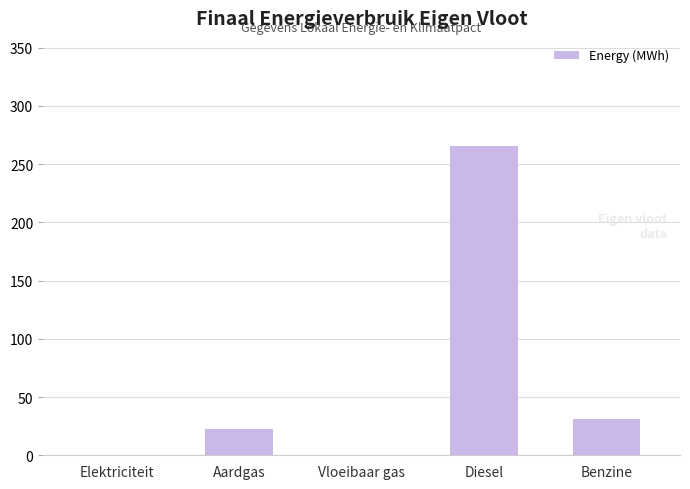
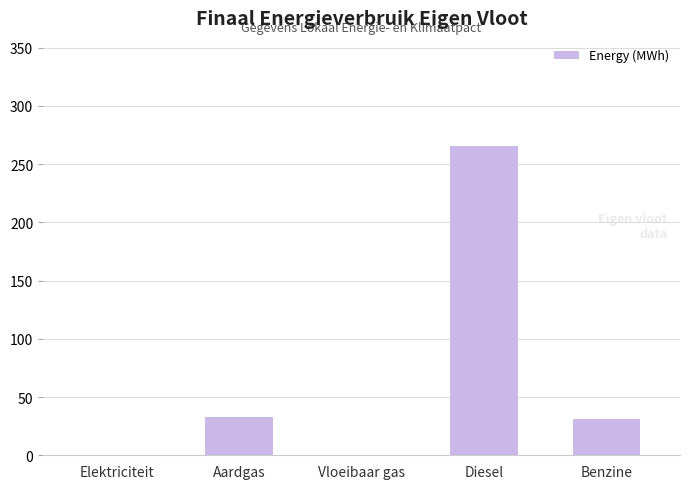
  {
    "Elektriciteit": 0,
-   "Aardgas": 22,
+   "Aardgas": 33,
    "Vloeibaar gas": 0,
    "Diesel": 266,
    "Benzine": 31
  }
